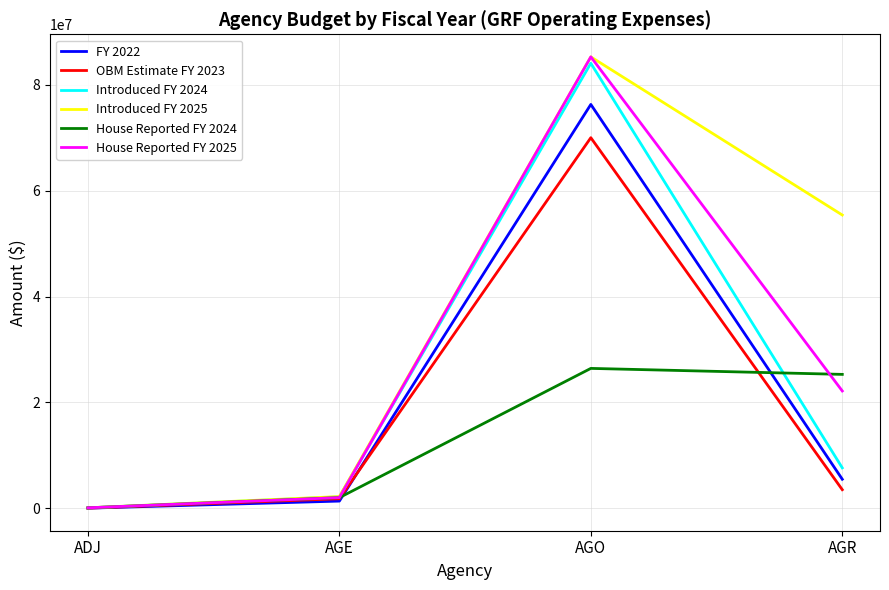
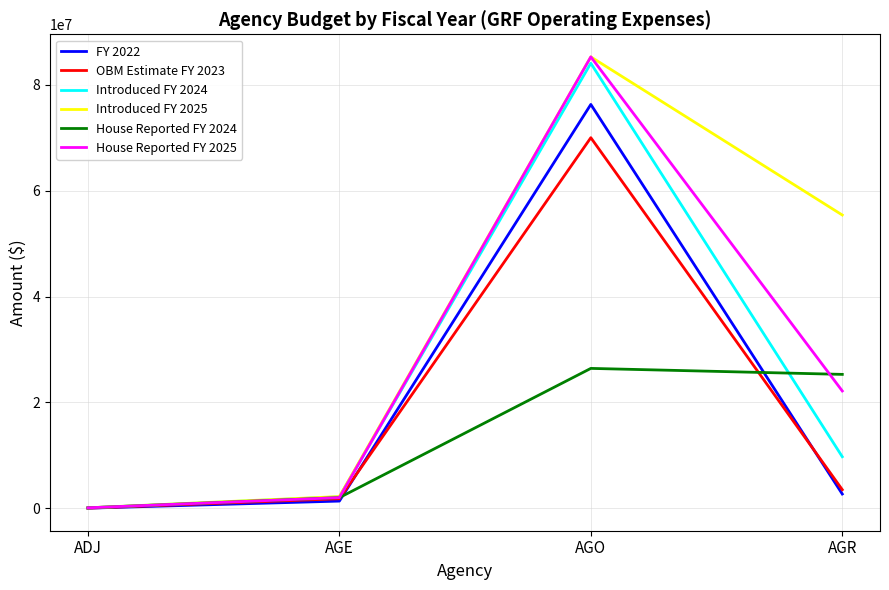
  {
    "FY 2022": {
      "AGO": 76000000,
-     "AGR": 5000000
+     "AGR": 3000000
    },
    "OBM Estimate FY 2023": {
      "AGO": 70000000,
      "AGR": 3000000
    },
    "Introduced FY 2024": {
      "AGO": 84000000,
-     "AGR": 8000000
+     "AGR": 10000000
    },
    "Introduced FY 2025": {
      "AGR": 55000000
    },
    "House Reported FY 2024": {
      "AGO": 26000000,
      "AGR": 25000000
    },
    "House Reported FY 2025": {
      "AGR": 22000000
    }
  }
